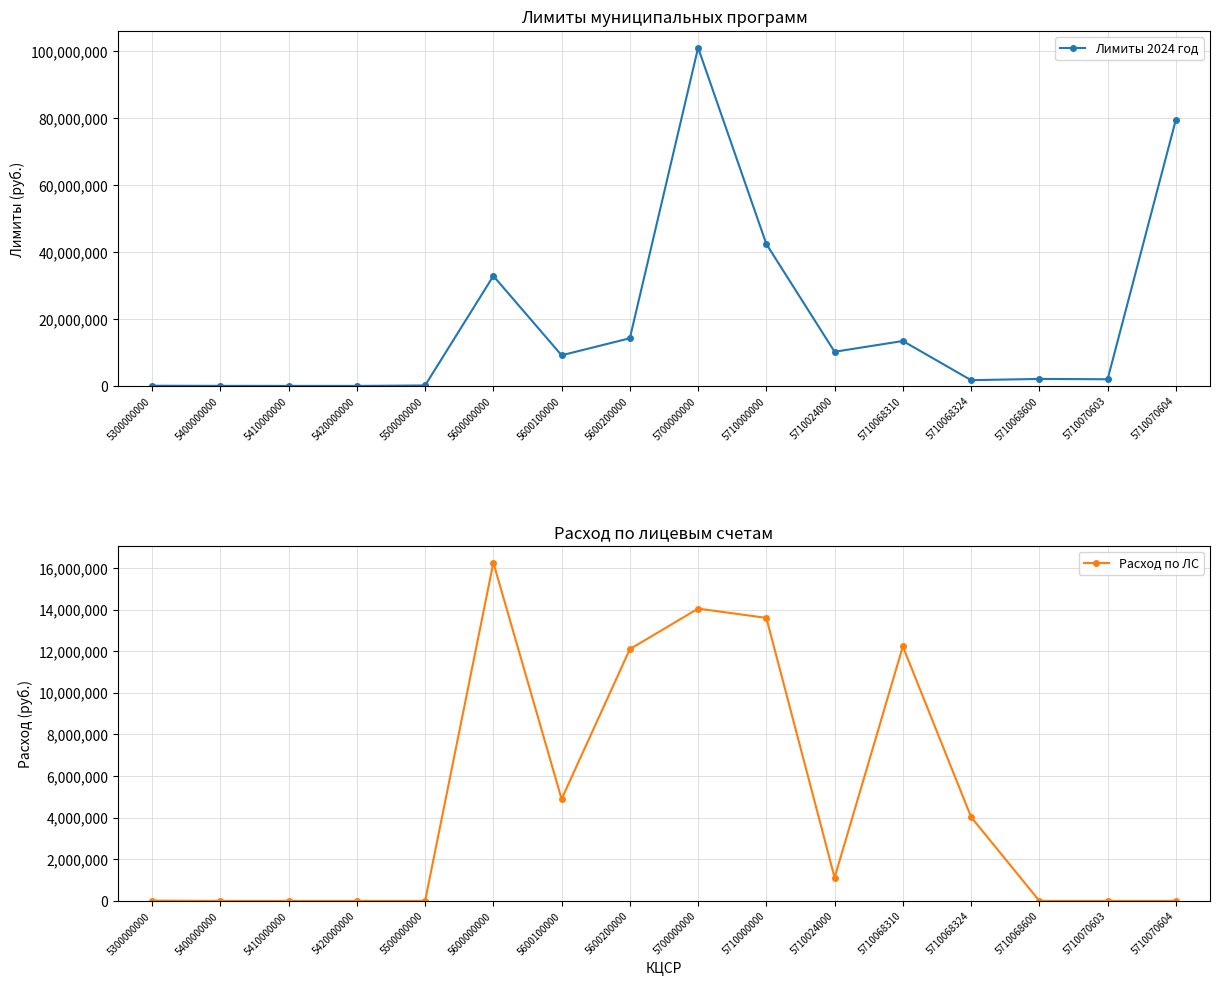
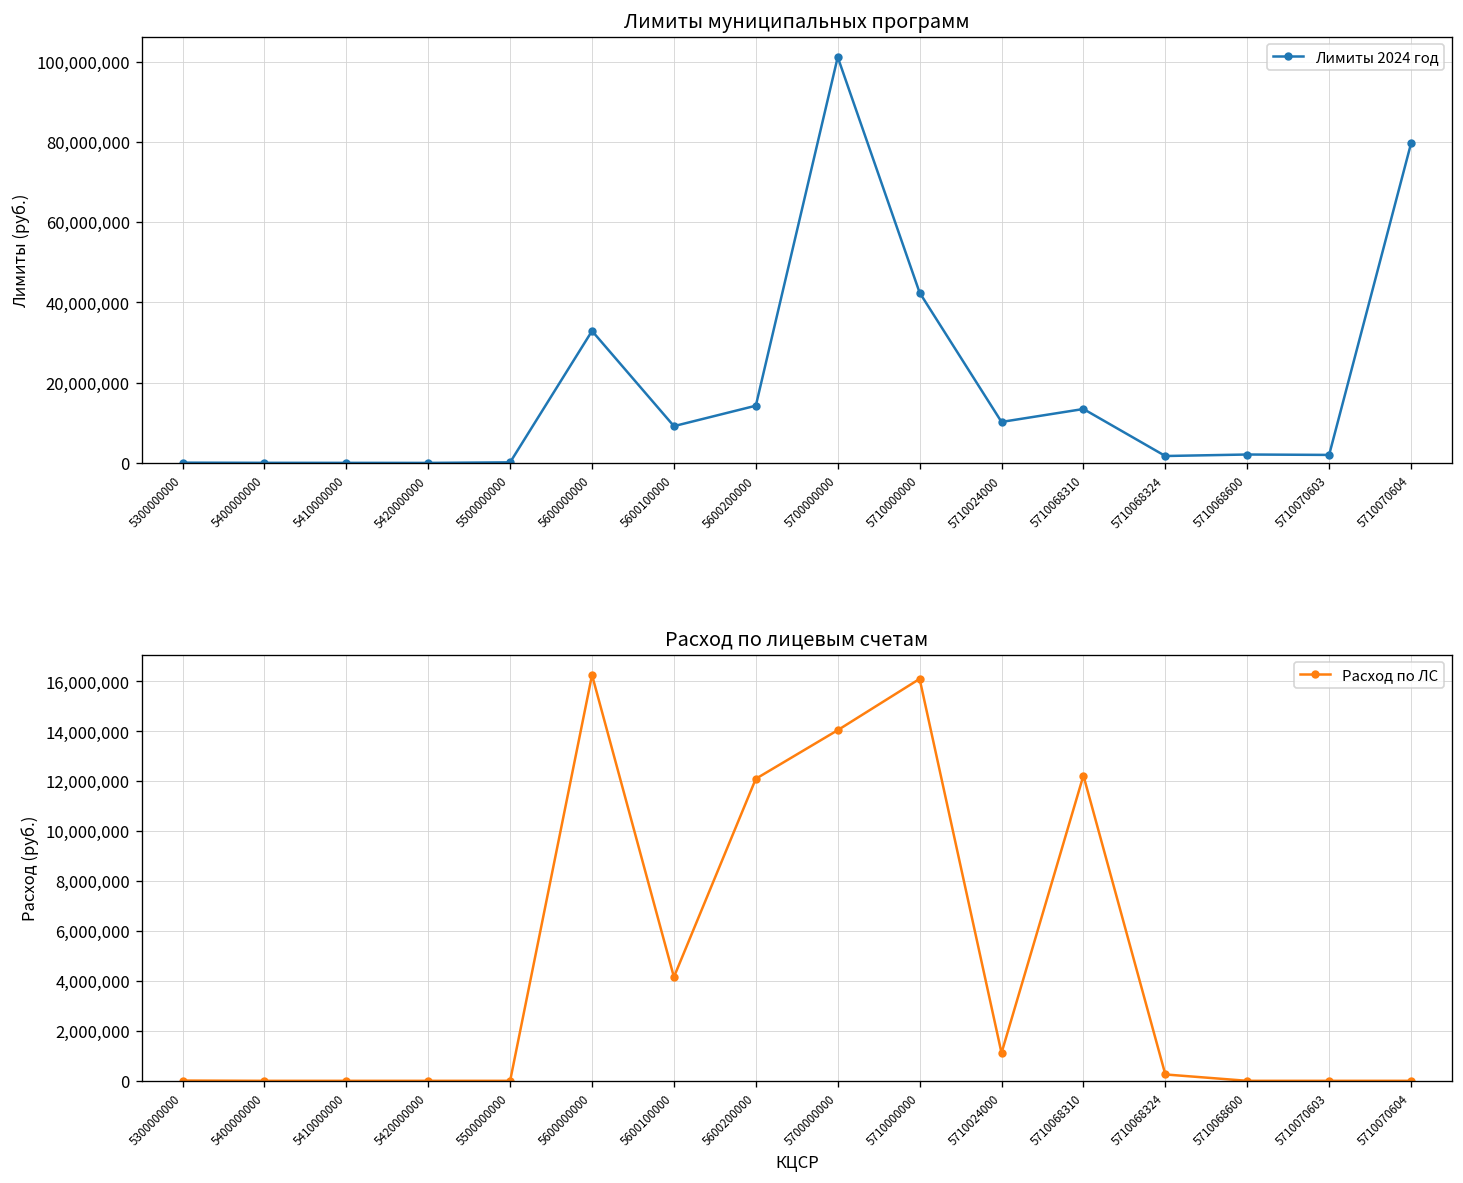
  {
    "Лимиты муниципальных программ": {
      "5300000000": "0",
      "5400000000": "0",
      "5410000000": "0",
      "5420000000": "0",
      "5500000000": "0",
      "5600000000": "33,000,000",
      "5600100000": "9,000,000",
      "5600200000": "14,000,000",
      "5700000000": "101,000,000",
      "5710000000": "42,000,000",
      "5710024000": "10,000,000",
      "5710068310": "13,000,000",
      "5710068324": "2,000,000",
      "5710068600": "2,000,000",
      "5710070603": "2,000,000",
      "5710070604": "80,000,000"
    },
    "Расход по лицевым счетам": {
      "5300000000": "0",
      "5400000000": "0",
      "5410000000": "0",
      "5420000000": "0",
      "5500000000": "0",
      "5600000000": "16,300,000",
-     "5600100000": "4,900,000",
+     "5600100000": "4,200,000",
      "5600200000": "12,100,000",
      "5700000000": "14,000,000",
-     "5710000000": "13,600,000",
+     "5710000000": "16,100,000",
      "5710024000": "1,100,000",
      "5710068310": "12,200,000",
-     "5710068324": "4,000,000",
+     "5710068324": "300,000",
      "5710068600": "0",
      "5710070603": "0",
      "5710070604": "0"
    }
  }
